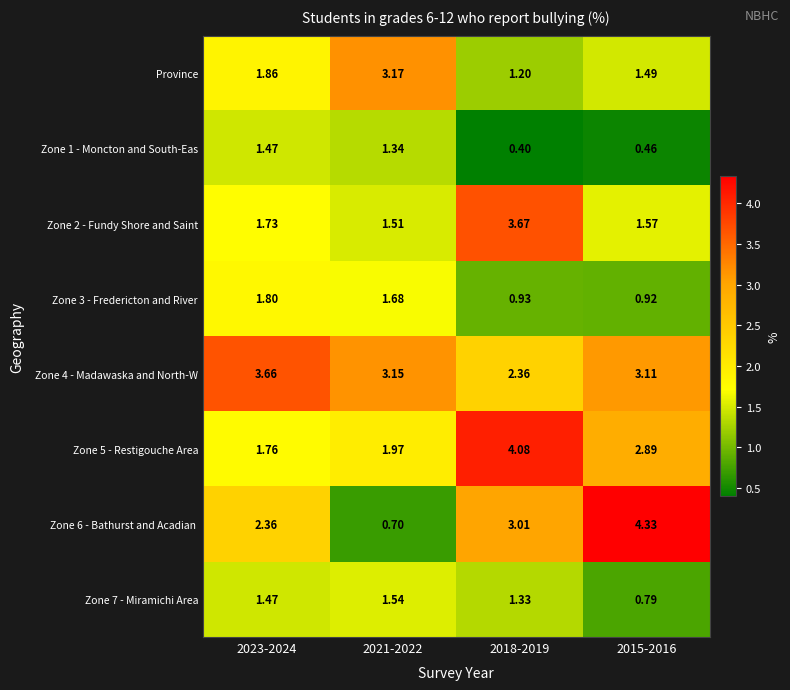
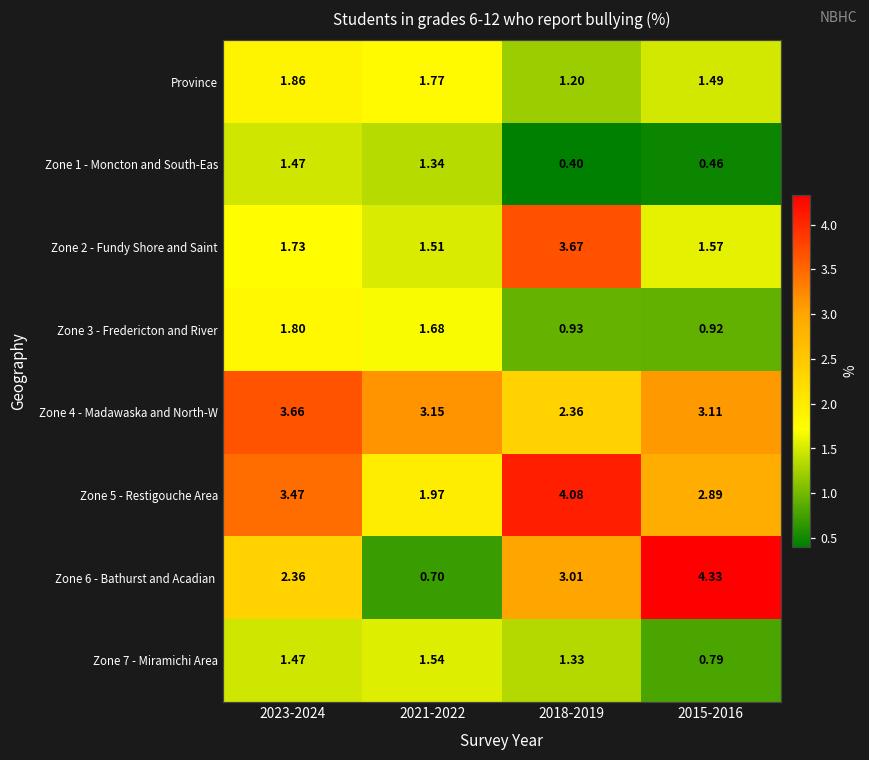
  {
    "Province": {
      "2023-2024": 1.86,
-     "2021-2022": 3.17,
+     "2021-2022": 1.77,
      "2018-2019": 1.20,
      "2015-2016": 1.49
    },
    "Zone 1 - Moncton and South-Eas": {
      "2023-2024": 1.47,
      "2021-2022": 1.34,
      "2018-2019": 0.40,
      "2015-2016": 0.46
    },
    "Zone 2 - Fundy Shore and Saint": {
      "2023-2024": 1.73,
      "2021-2022": 1.51,
      "2018-2019": 3.67,
      "2015-2016": 1.57
    },
    "Zone 3 - Fredericton and River": {
      "2023-2024": 1.80,
      "2021-2022": 1.68,
      "2018-2019": 0.93,
      "2015-2016": 0.92
    },
    "Zone 4 - Madawaska and North-W": {
      "2023-2024": 3.66,
      "2021-2022": 3.15,
      "2018-2019": 2.36,
      "2015-2016": 3.11
    },
    "Zone 5 - Restigouche Area": {
-     "2023-2024": 1.76,
+     "2023-2024": 3.47,
      "2021-2022": 1.97,
      "2018-2019": 4.08,
      "2015-2016": 2.89
    },
    "Zone 6 - Bathurst and Acadian": {
      "2023-2024": 2.36,
      "2021-2022": 0.70,
      "2018-2019": 3.01,
      "2015-2016": 4.33
    },
    "Zone 7 - Miramichi Area": {
      "2023-2024": 1.47,
      "2021-2022": 1.54,
      "2018-2019": 1.33,
      "2015-2016": 0.79
    }
  }
